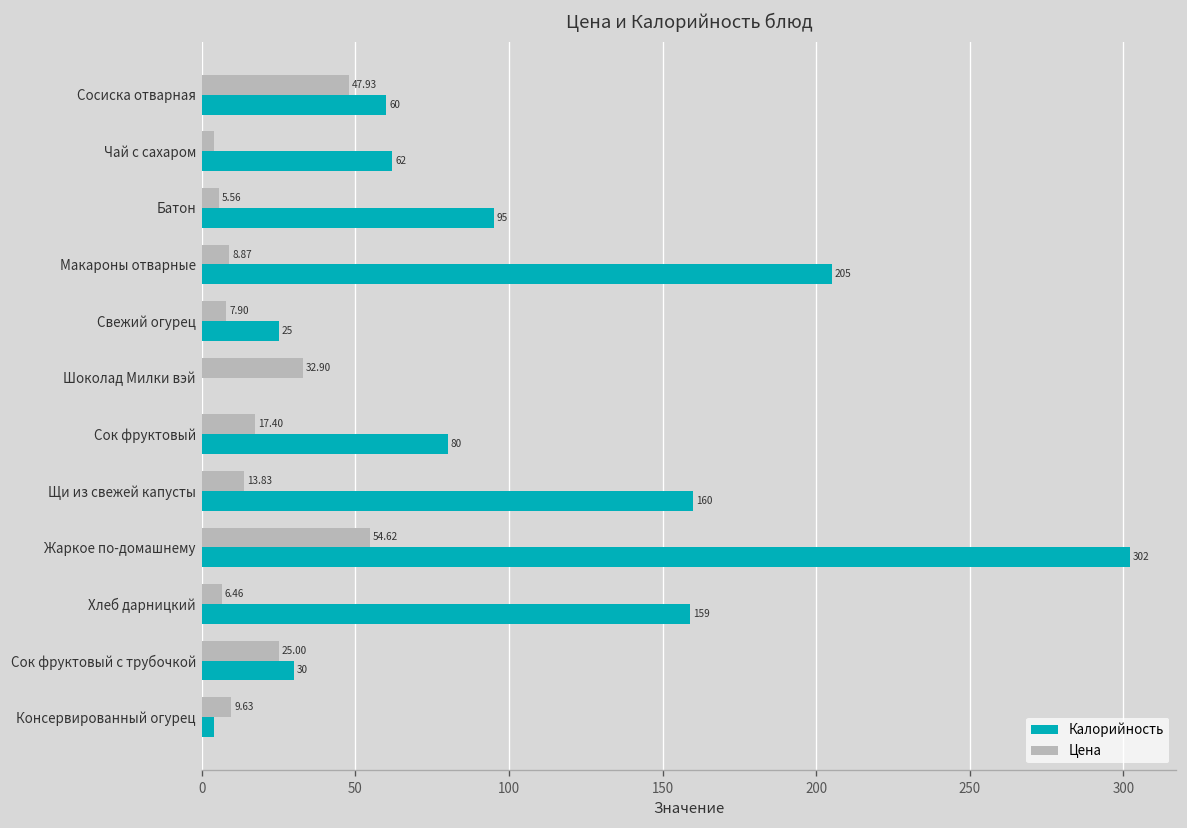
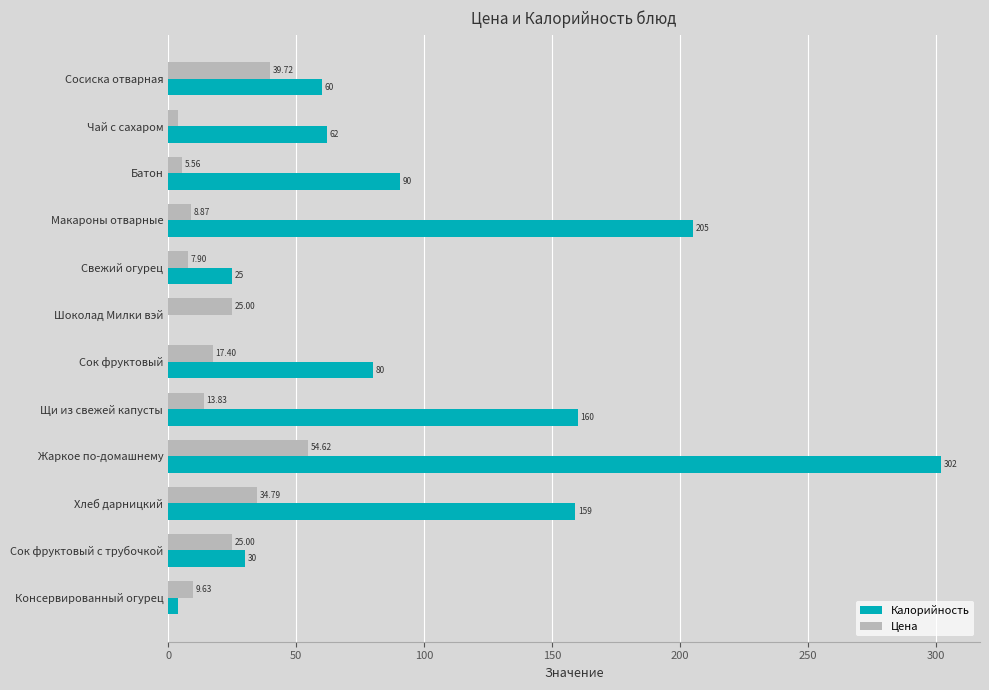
  {
    "Калорийность": {
      "Сосиска отварная": 60,
      "Чай с сахаром": 62,
-     "Батон": 95,
+     "Батон": 90,
      "Макароны отварные": 205,
      "Свежий огурец": 25,
      "Сок фруктовый": 80,
      "Щи из свежей капусты": 160,
      "Жаркое по-домашнему": 302,
      "Хлеб дарницкий": 159,
      "Сок фруктовый с трубочкой": 30
    },
    "Цена": {
-     "Сосиска отварная": 47.93,
+     "Сосиска отварная": 39.72,
      "Батон": 5.56,
      "Макароны отварные": 8.87,
      "Свежий огурец": 7.90,
-     "Шоколад Милки вэй": 32.90,
+     "Шоколад Милки вэй": 25.00,
      "Сок фруктовый": 17.40,
      "Щи из свежей капусты": 13.83,
      "Жаркое по-домашнему": 54.62,
-     "Хлеб дарницкий": 6.46,
+     "Хлеб дарницкий": 34.79,
      "Сок фруктовый с трубочкой": 25.00,
      "Консервированный огурец": 9.63
    }
  }
